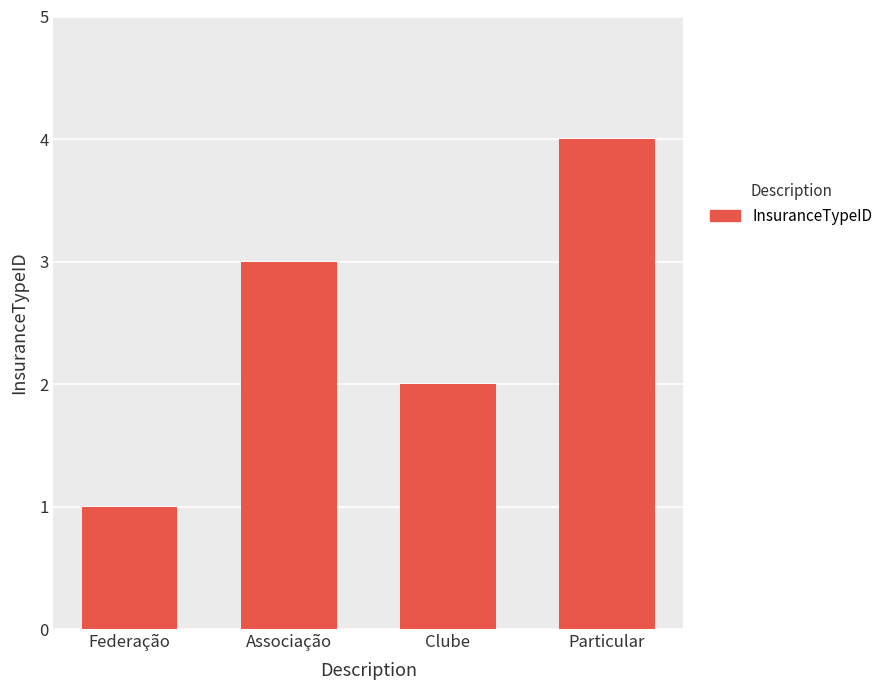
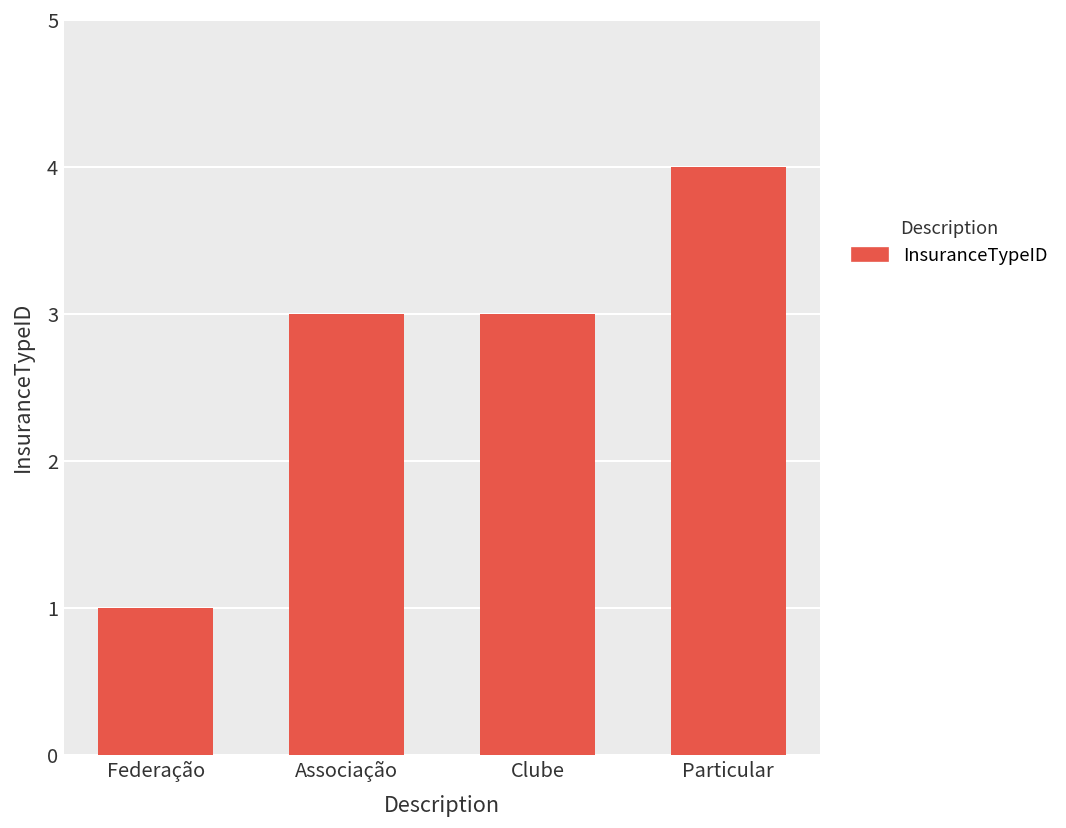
  {
    "Federação": 1,
    "Associação": 3,
-   "Clube": 2,
+   "Clube": 3,
    "Particular": 4
  }
